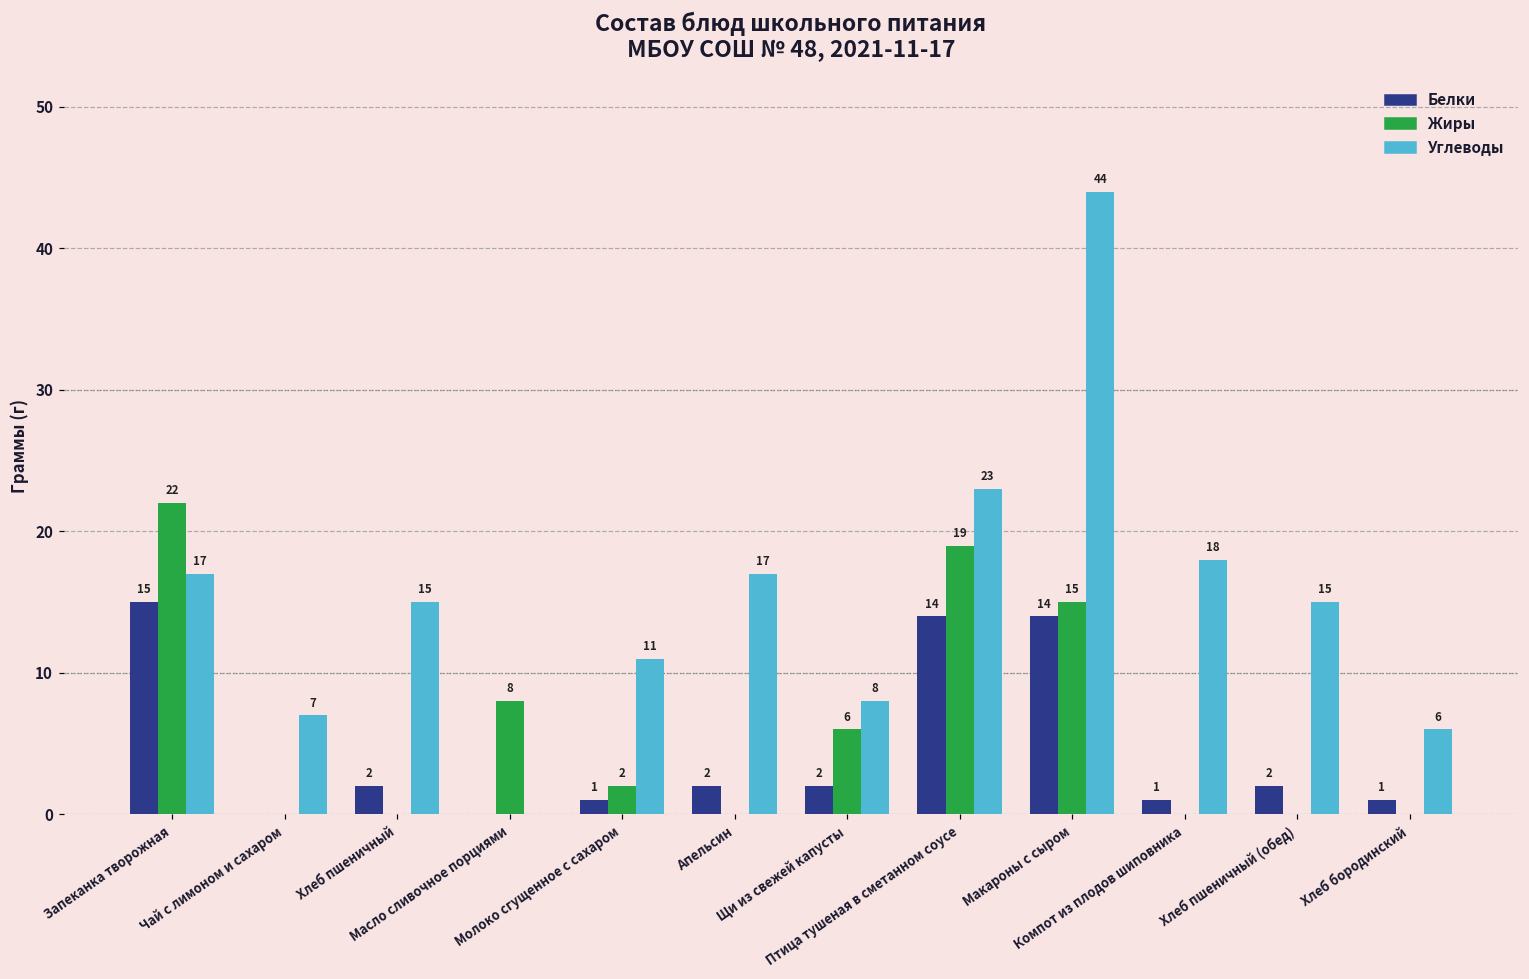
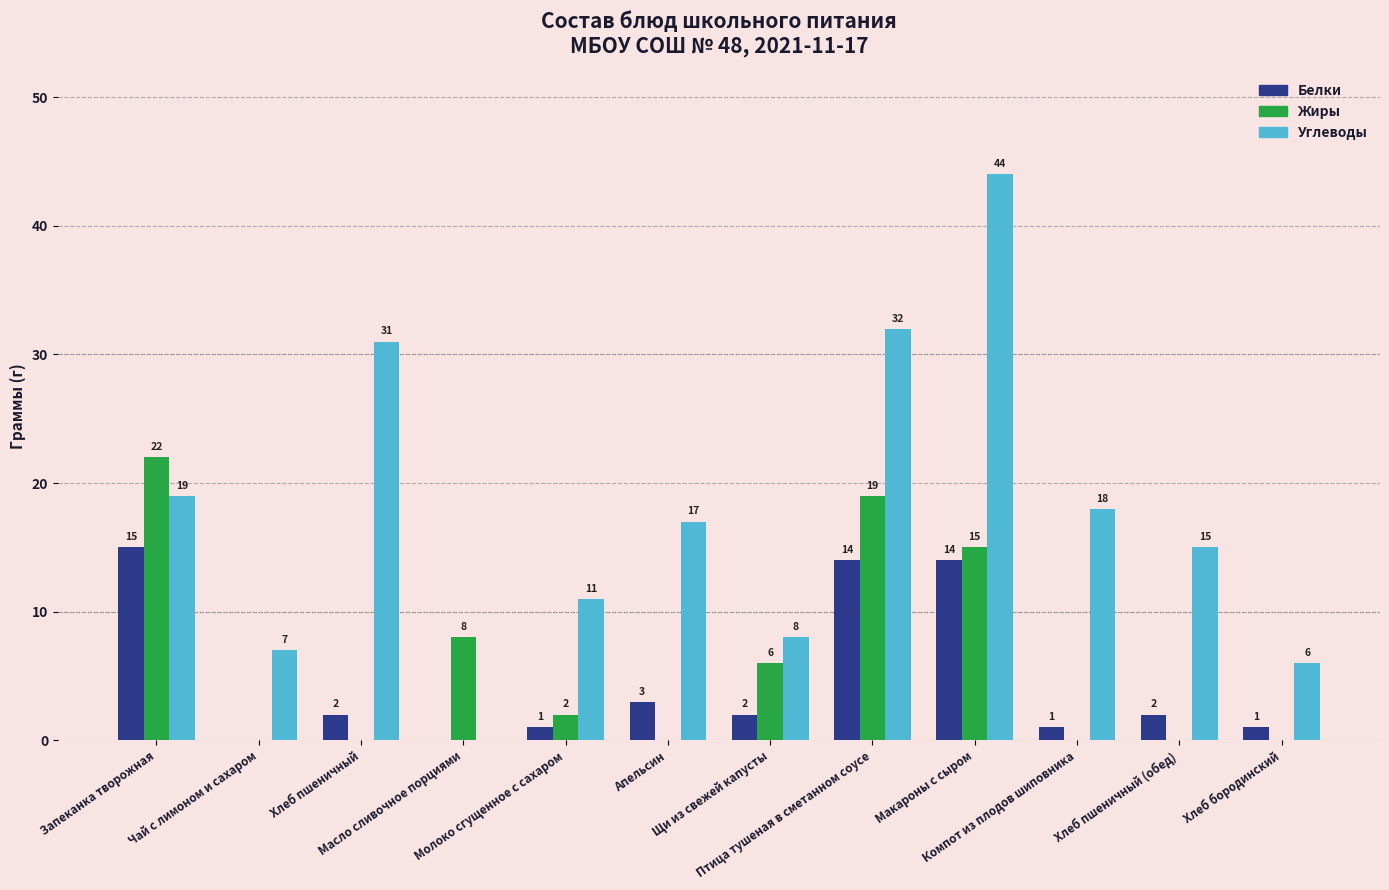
  {
    "Белки": {
      "Запеканка творожная": 15,
      "Хлеб пшеничный": 2,
      "Молоко сгущенное с сахаром": 1,
-     "Апельсин": 2,
+     "Апельсин": 3,
      "Щи из свежей капусты": 2,
      "Птица тушеная в сметанном соусе": 14,
      "Макароны с сыром": 14,
      "Компот из плодов шиповника": 1,
      "Хлеб пшеничный (обед)": 2,
      "Хлеб бородинский": 1
    },
    "Жиры": {
      "Запеканка творожная": 22,
      "Масло сливочное порциями": 8,
      "Молоко сгущенное с сахаром": 2,
      "Щи из свежей капусты": 6,
      "Птица тушеная в сметанном соусе": 19,
      "Макароны с сыром": 15
    },
    "Углеводы": {
-     "Запеканка творожная": 17,
+     "Запеканка творожная": 19,
      "Чай с лимоном и сахаром": 7,
-     "Хлеб пшеничный": 15,
+     "Хлеб пшеничный": 31,
      "Молоко сгущенное с сахаром": 11,
      "Апельсин": 17,
      "Щи из свежей капусты": 8,
-     "Птица тушеная в сметанном соусе": 23,
+     "Птица тушеная в сметанном соусе": 32,
      "Макароны с сыром": 44,
      "Компот из плодов шиповника": 18,
      "Хлеб пшеничный (обед)": 15,
      "Хлеб бородинский": 6
    }
  }
